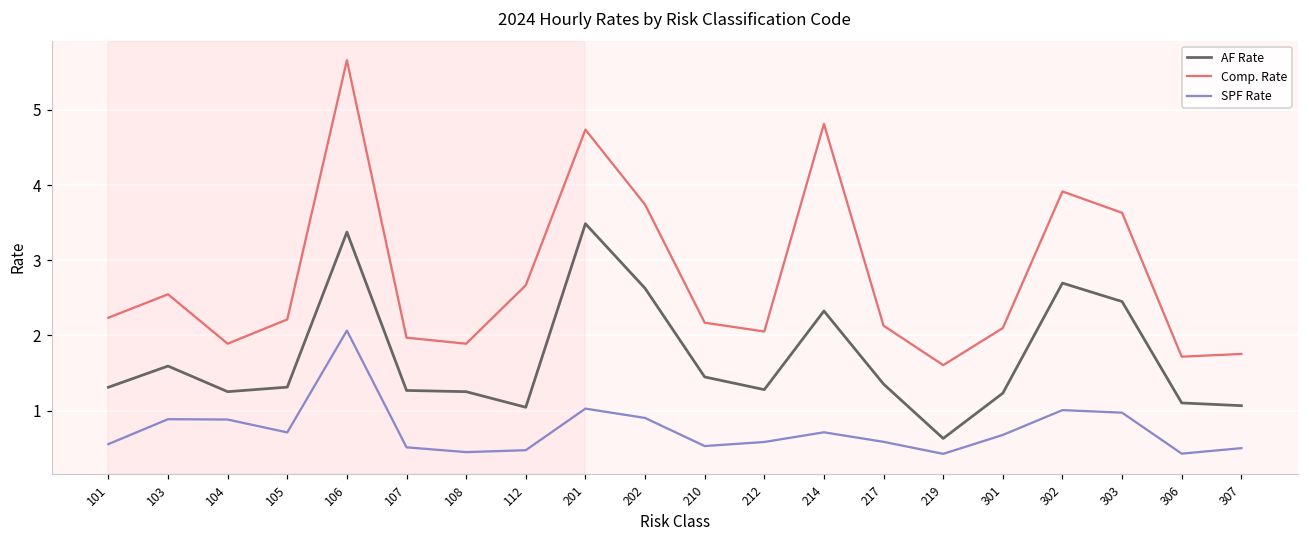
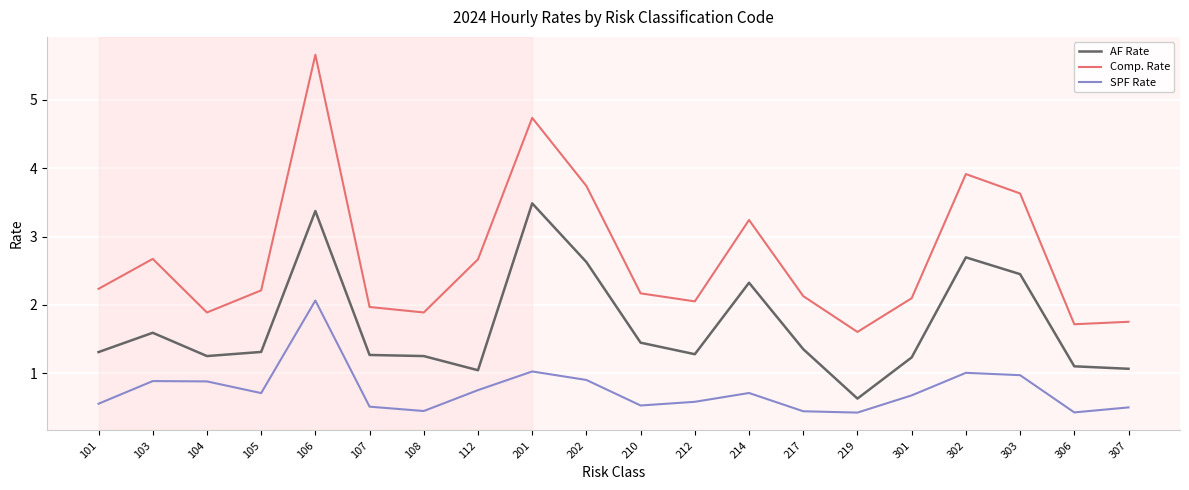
  {
    "AF Rate": {
      "101": 1.3,
      "103": 1.6,
      "104": 1.3,
      "105": 1.3,
      "106": 3.4,
      "107": 1.3,
      "108": 1.3,
      "112": 1.0,
      "201": 3.5,
      "202": 2.6,
      "210": 1.4,
      "212": 1.3,
      "214": 2.3,
      "217": 1.4,
      "219": 0.6,
      "301": 1.2,
      "302": 2.7,
      "303": 2.5,
      "306": 1.1,
      "307": 1.1
    },
    "Comp. Rate": {
      "101": 2.2,
-     "103": 2.5,
+     "103": 2.7,
      "104": 1.9,
      "105": 2.2,
      "106": 5.7,
      "107": 2.0,
      "108": 1.9,
      "112": 2.7,
      "201": 4.7,
      "202": 3.7,
      "210": 2.2,
      "212": 2.1,
-     "214": 4.8,
+     "214": 3.2,
      "217": 2.1,
      "219": 1.6,
      "301": 2.1,
      "302": 3.9,
      "303": 3.6,
      "306": 1.7,
      "307": 1.8
    },
    "SPF Rate": {
      "101": 0.6,
      "103": 0.9,
      "104": 0.9,
      "105": 0.7,
      "106": 2.1,
      "107": 0.5,
      "108": 0.4,
-     "112": 0.5,
+     "112": 0.8,
      "201": 1.0,
      "202": 0.9,
      "210": 0.5,
      "212": 0.6,
      "214": 0.7,
-     "217": 0.6,
+     "217": 0.4,
      "219": 0.4,
      "301": 0.7,
      "302": 1.0,
      "303": 1.0,
      "306": 0.4,
      "307": 0.5
    }
  }
